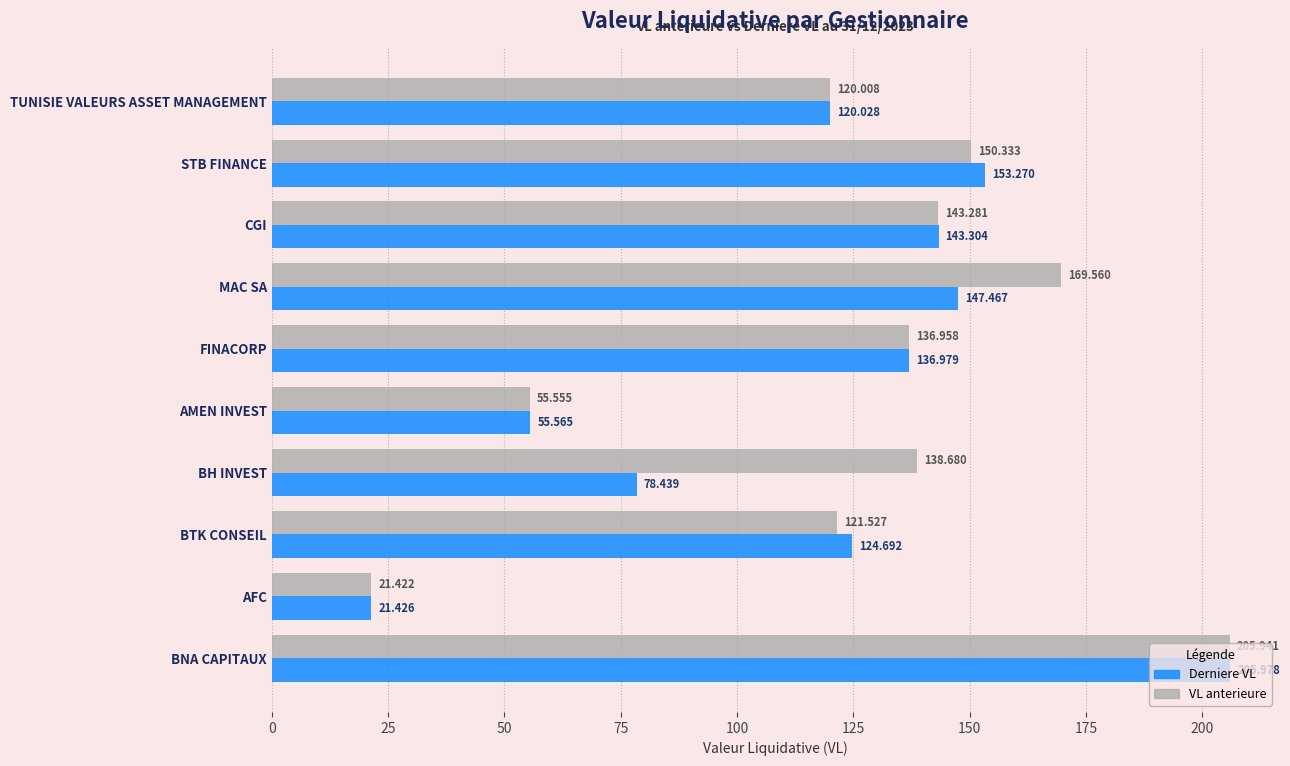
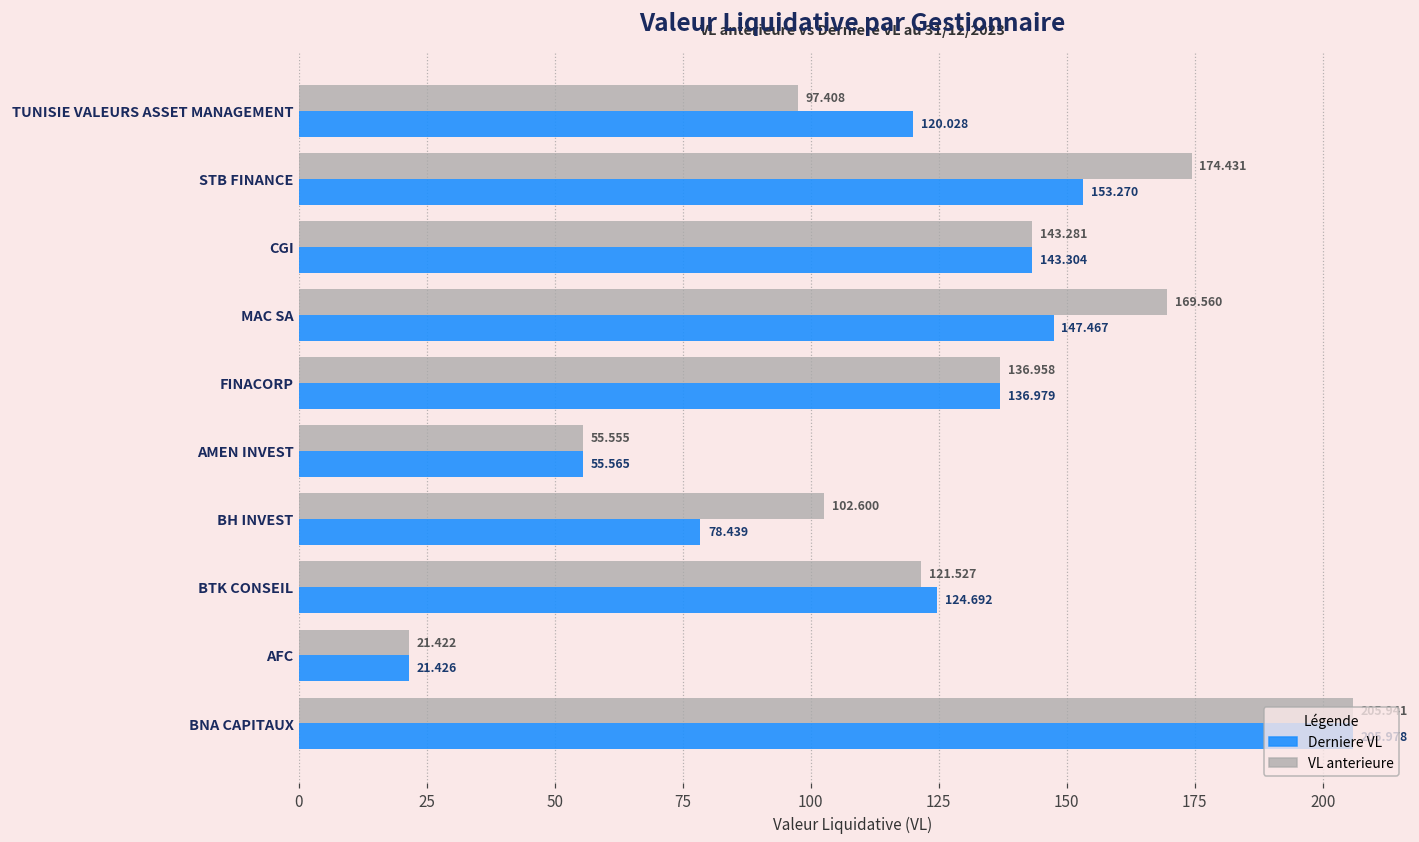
  {
    "VL anterieure": {
-     "TUNISIE VALEURS ASSET MANAGEMENT": 120.008,
-     "STB FINANCE": 150.333,
+     "TUNISIE VALEURS ASSET MANAGEMENT": 97.408,
+     "STB FINANCE": 174.431,
      "CGI": 143.281,
      "MAC SA": 169.560,
      "FINACORP": 136.958,
      "AMEN INVEST": 55.555,
-     "BH INVEST": 138.680,
+     "BH INVEST": 102.600,
      "BTK CONSEIL": 121.527,
      "AFC": 21.422
    },
    "Derniere VL": {
      "TUNISIE VALEURS ASSET MANAGEMENT": 120.028,
      "STB FINANCE": 153.270,
      "CGI": 143.304,
      "MAC SA": 147.467,
      "FINACORP": 136.979,
      "AMEN INVEST": 55.565,
      "BH INVEST": 78.439,
      "BTK CONSEIL": 124.692,
      "AFC": 21.426
    }
  }
